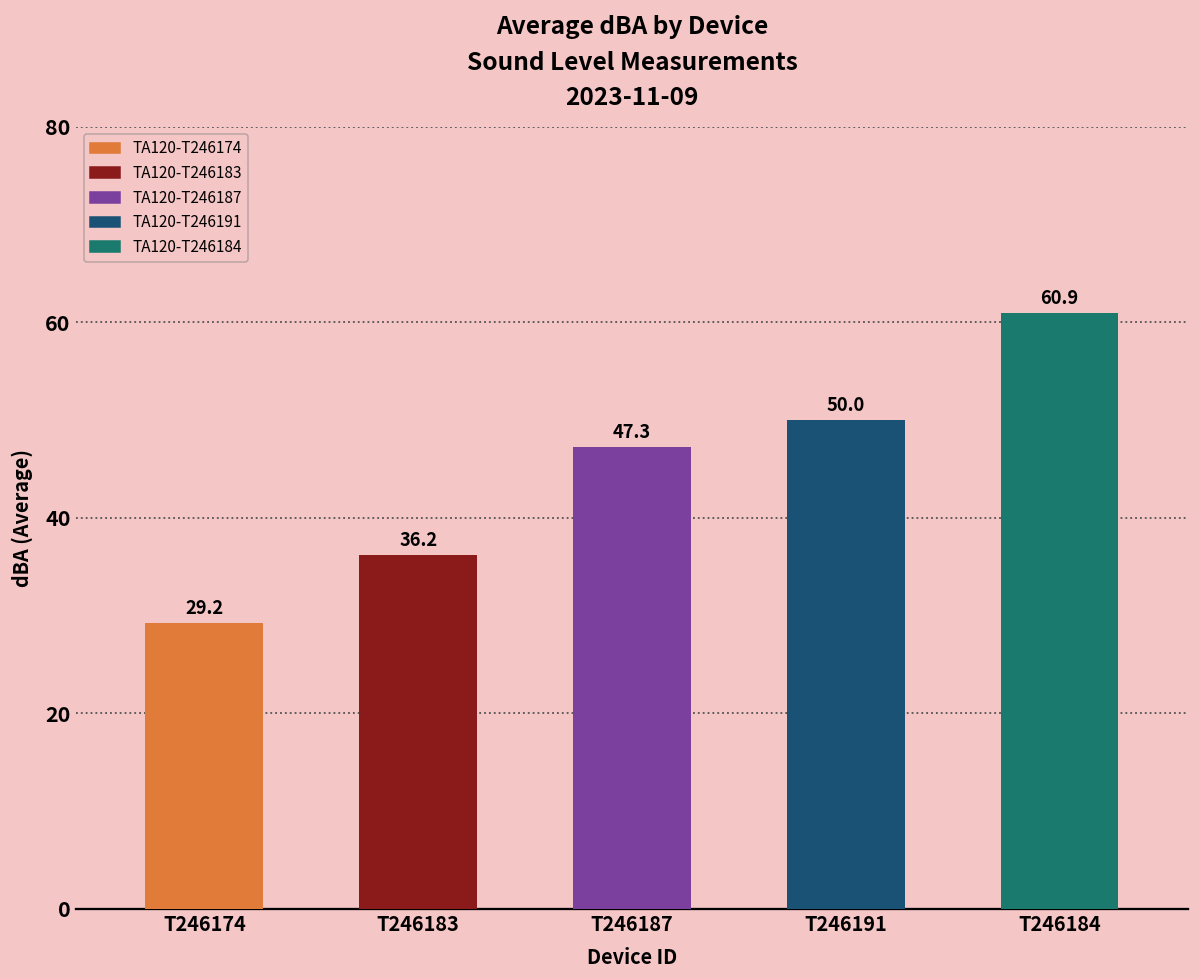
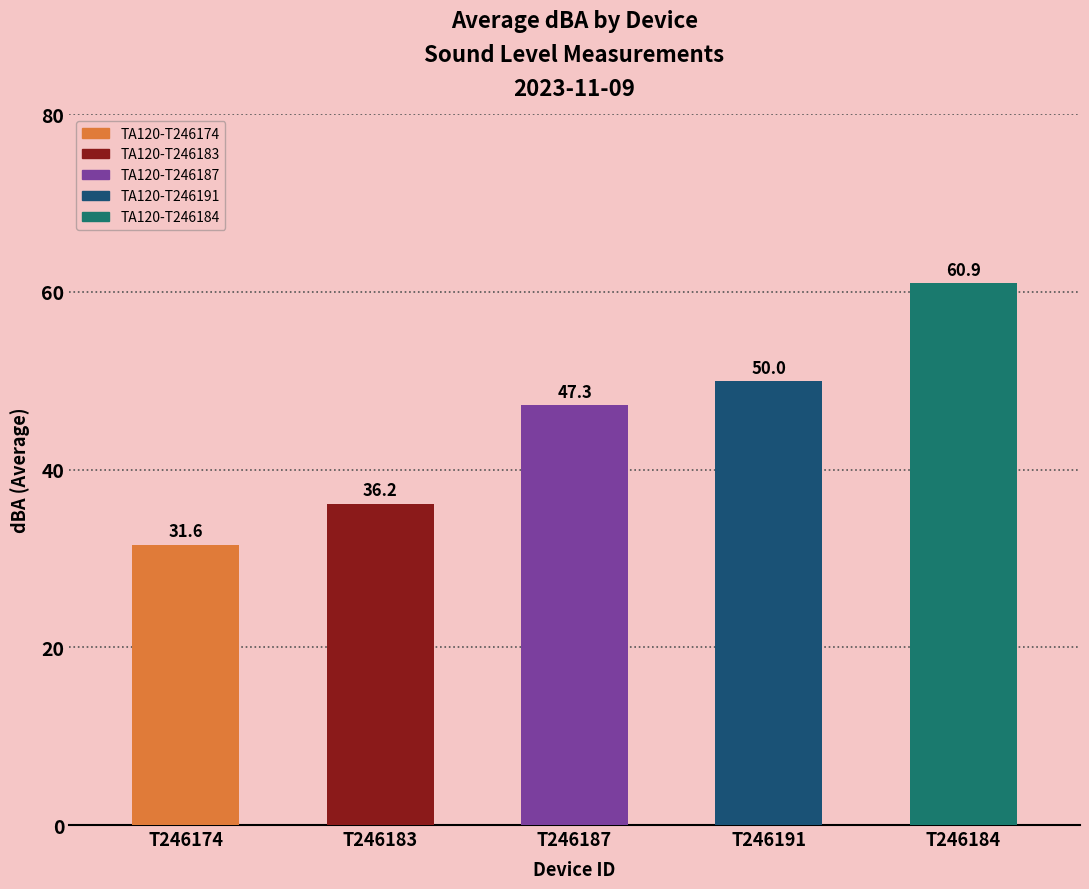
  {
-   "T246174": 29.2,
+   "T246174": 31.6,
    "T246183": 36.2,
    "T246187": 47.3,
    "T246191": 50.0,
    "T246184": 60.9
  }
